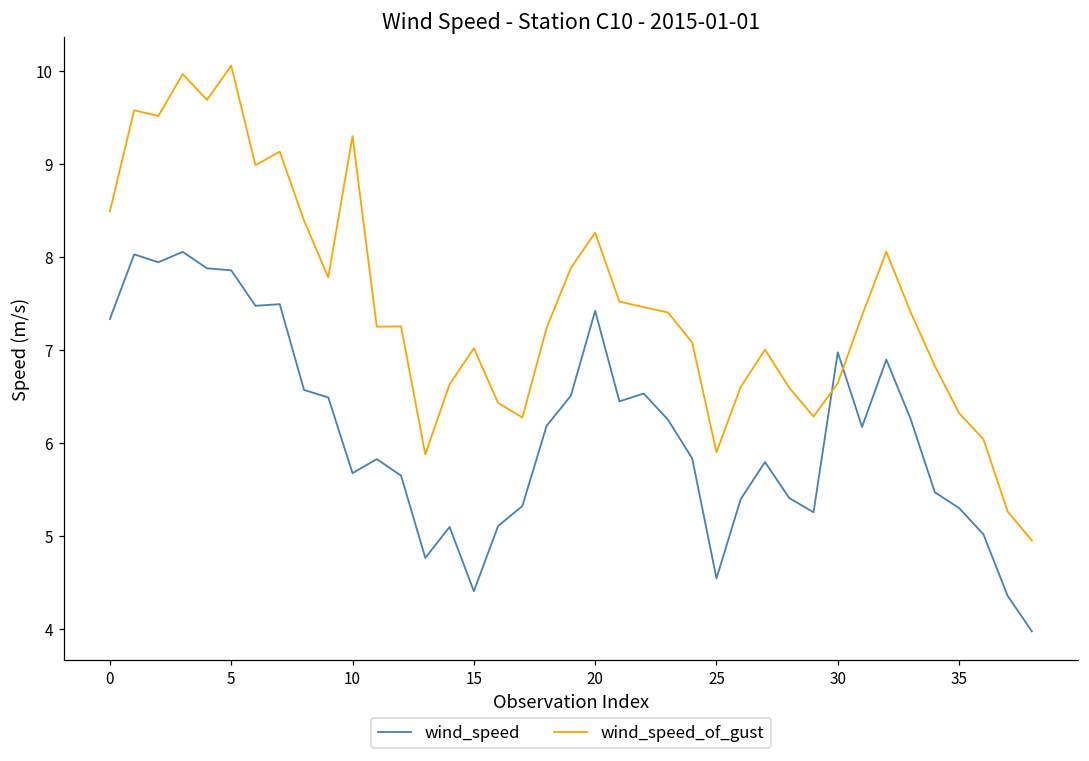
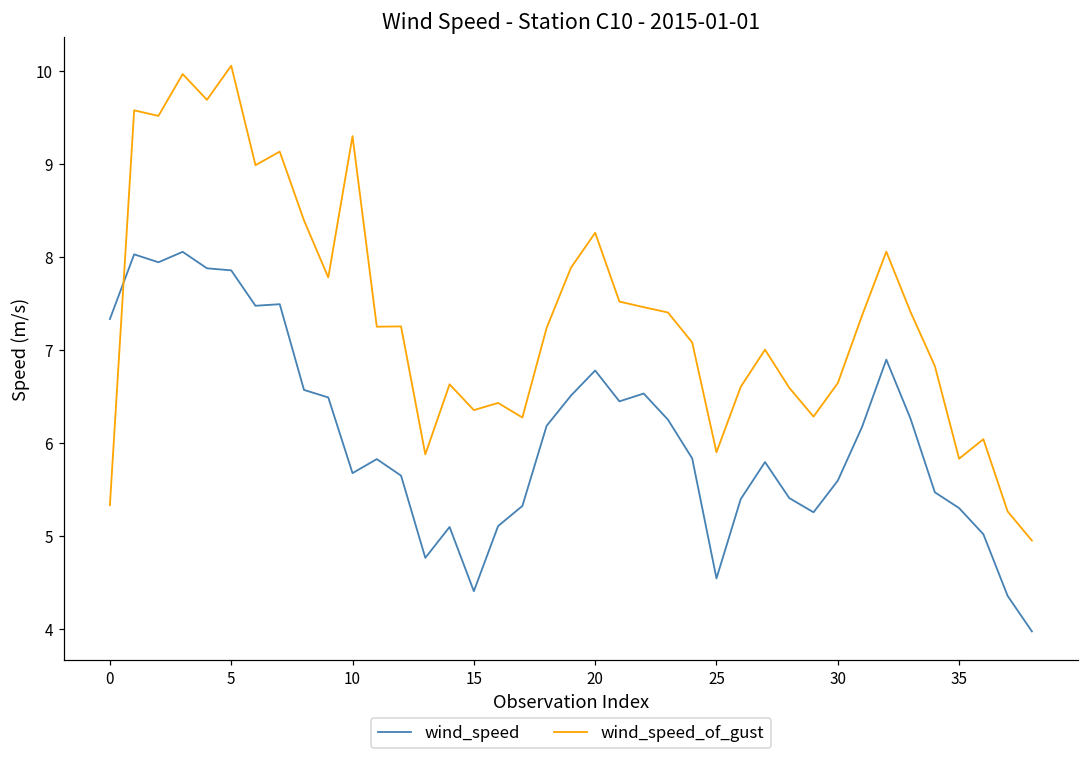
  {
    "wind_speed": {
      "0": 7.3,
      "5": 7.9,
      "10": 5.7,
      "15": 4.4,
-     "20": 7.4,
+     "20": 6.8,
      "25": 4.5,
-     "30": 7.0,
+     "30": 5.6,
      "35": 5.3
    },
    "wind_speed_of_gust": {
-     "0": 8.5,
+     "0": 5.3,
      "5": 10.1,
      "10": 9.3,
-     "15": 7.0,
+     "15": 6.4,
      "20": 8.3,
      "25": 5.9,
      "30": 6.6,
-     "35": 6.3
+     "35": 5.8
    }
  }
